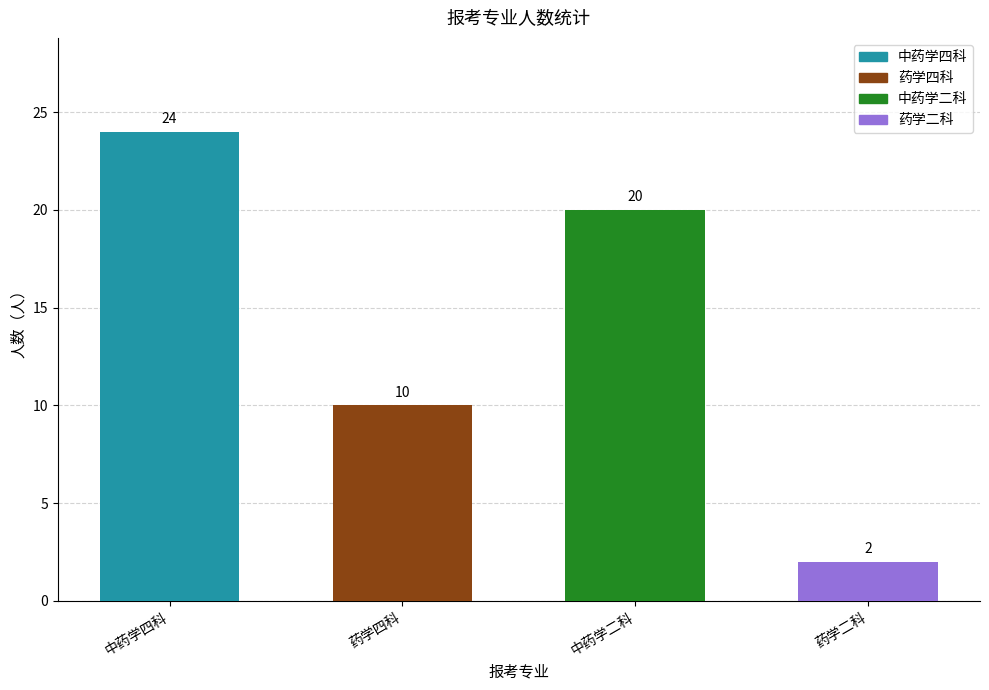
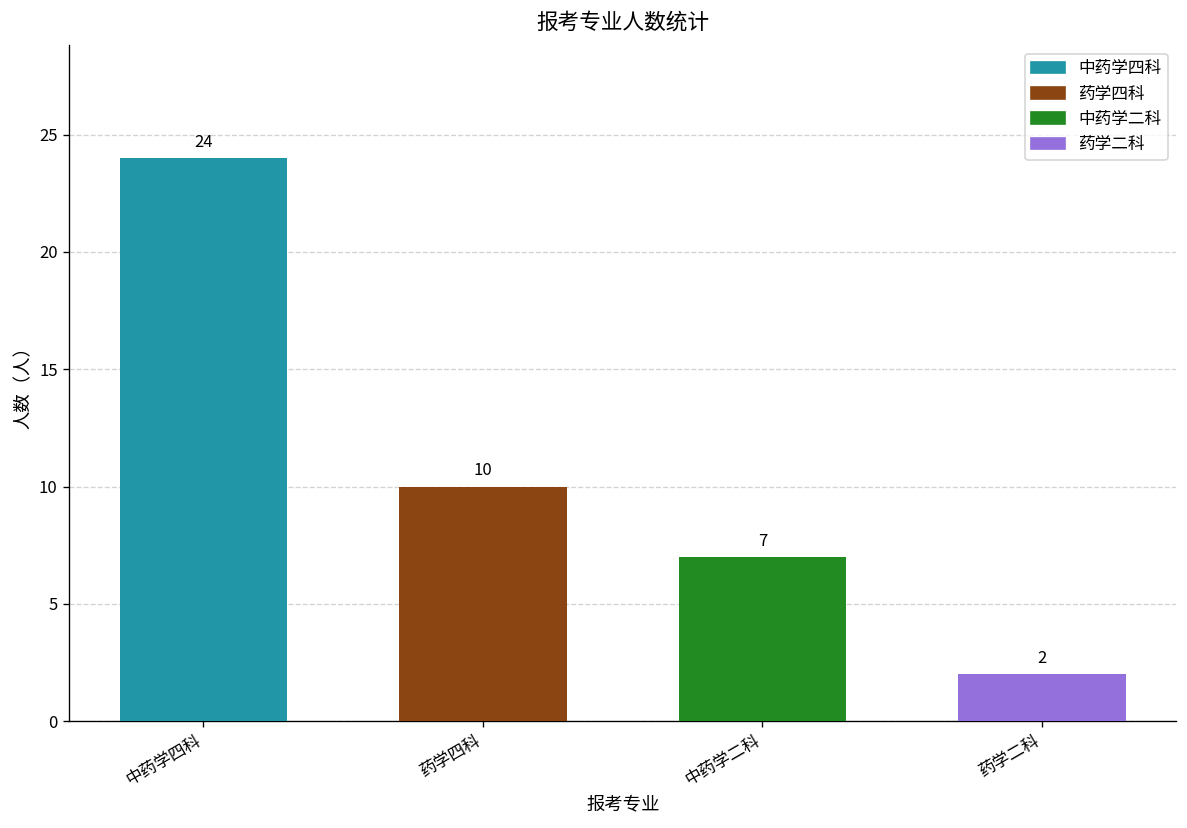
  {
    "中药学四科": 24,
    "药学四科": 10,
-   "中药学二科": 20,
+   "中药学二科": 7,
    "药学二科": 2
  }
